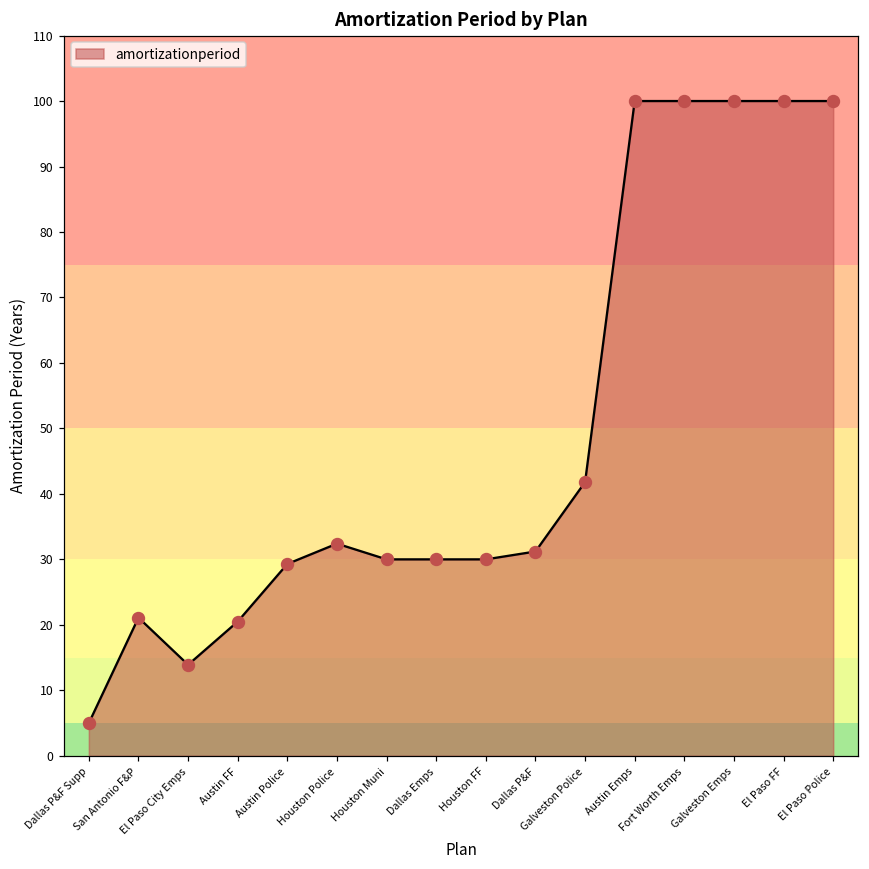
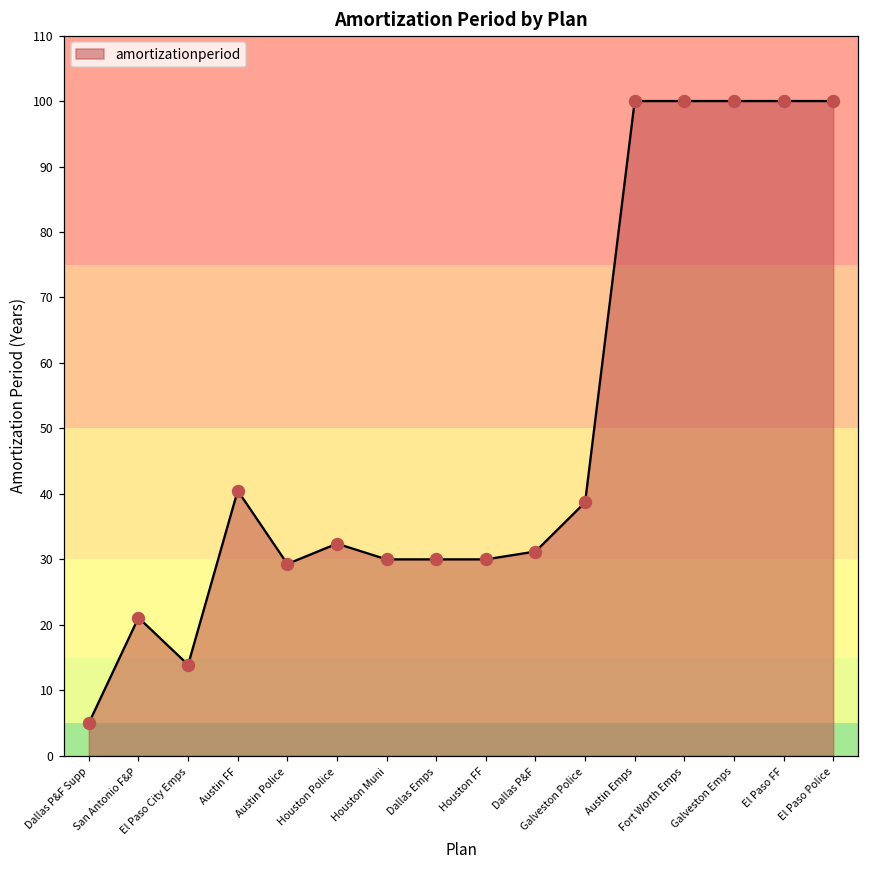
  {
    "Dallas P&F Supp": 5,
    "San Antonio F&P": 21,
    "El Paso City Emps": 14,
-   "Austin FF": 21,
+   "Austin FF": 41,
    "Austin Police": 29,
    "Houston Police": 32,
    "Houston Muni": 30,
    "Dallas Emps": 30,
    "Houston FF": 30,
    "Dallas P&F": 31,
-   "Galveston Police": 42,
+   "Galveston Police": 39,
    "Austin Emps": 100,
    "Fort Worth Emps": 100,
    "Galveston Emps": 100,
    "El Paso FF": 100,
    "El Paso Police": 100
  }
